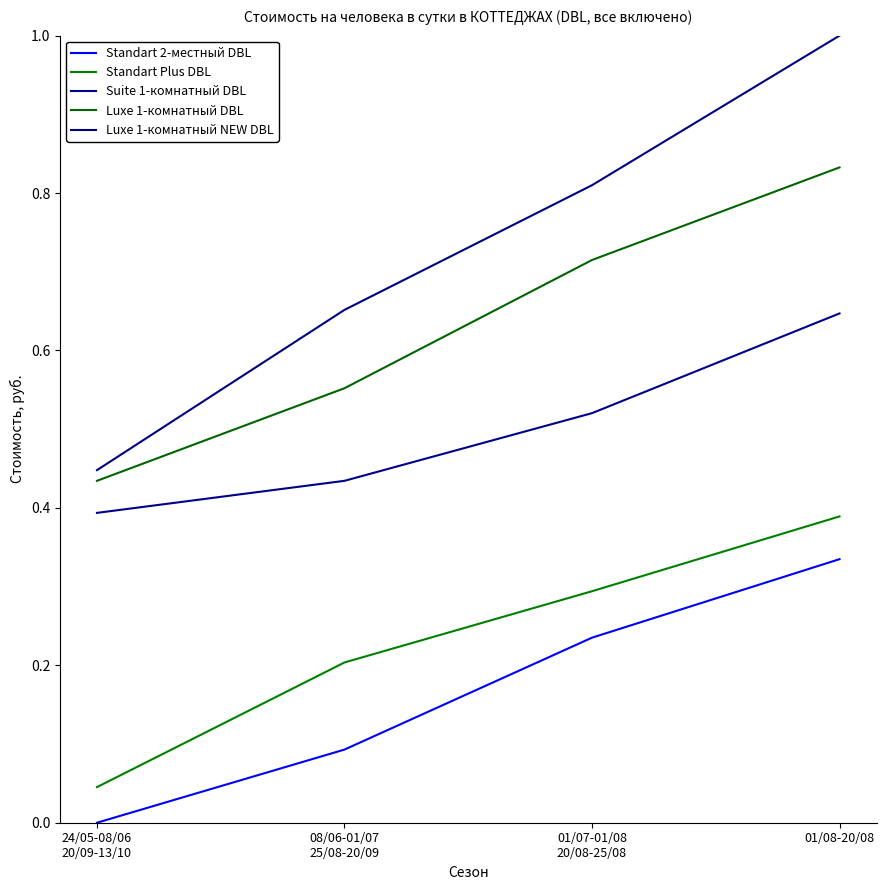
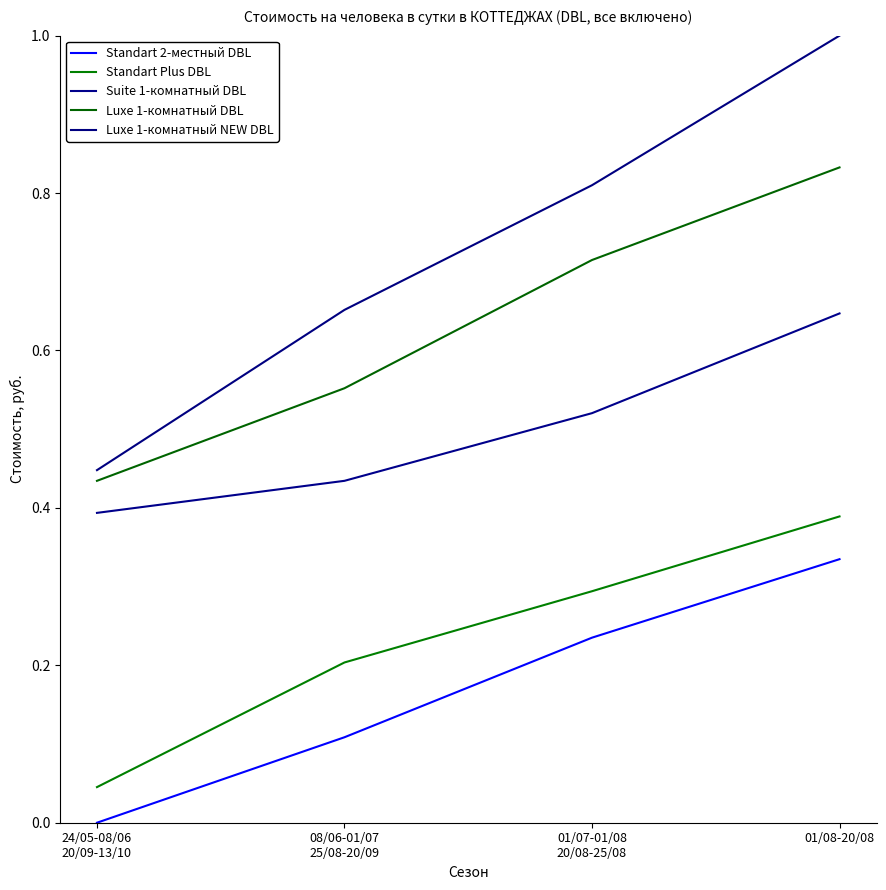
  {
    "Standart 2-местный DBL": {
      "24/05-08/06 20/09-13/10": 0.00,
-     "08/06-01/07 25/08-20/09": 0.09,
+     "08/06-01/07 25/08-20/09": 0.11,
      "01/07-01/08 20/08-25/08": 0.24,
      "01/08-20/08": 0.33
    }
  }
